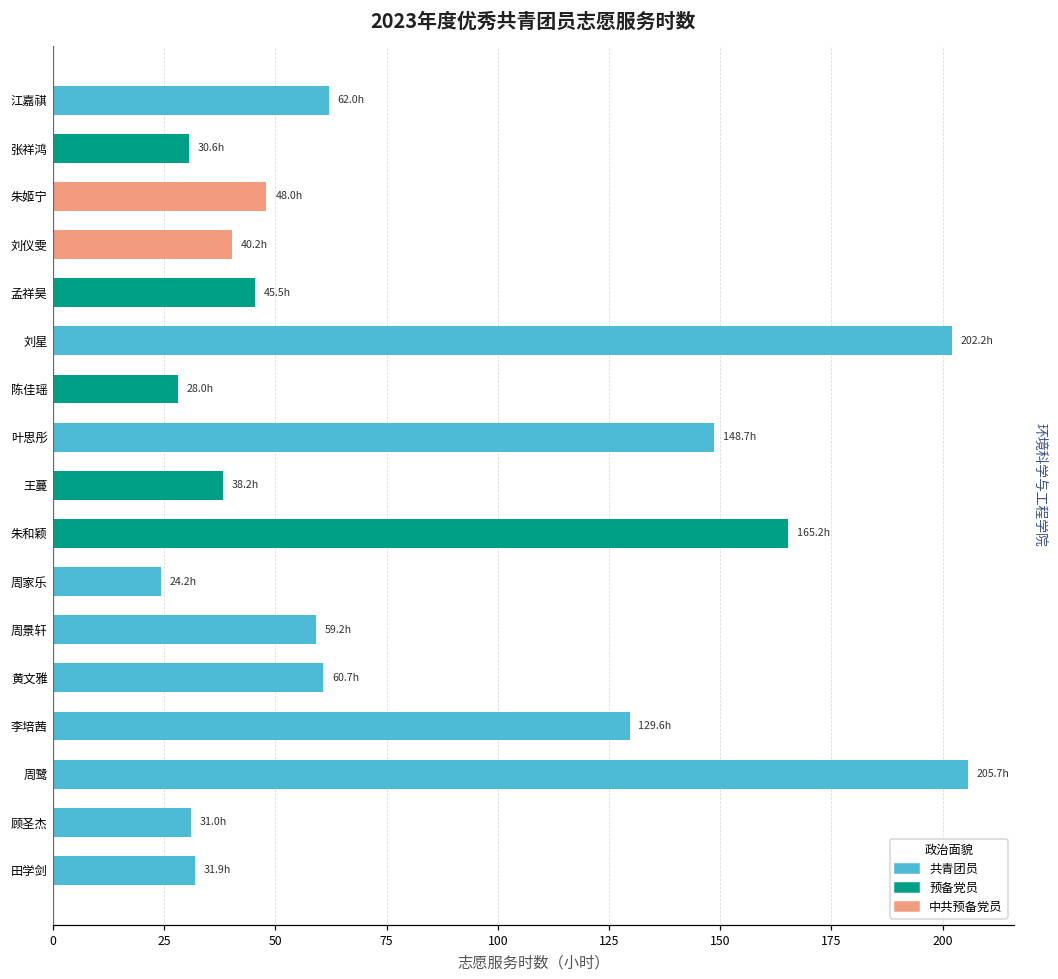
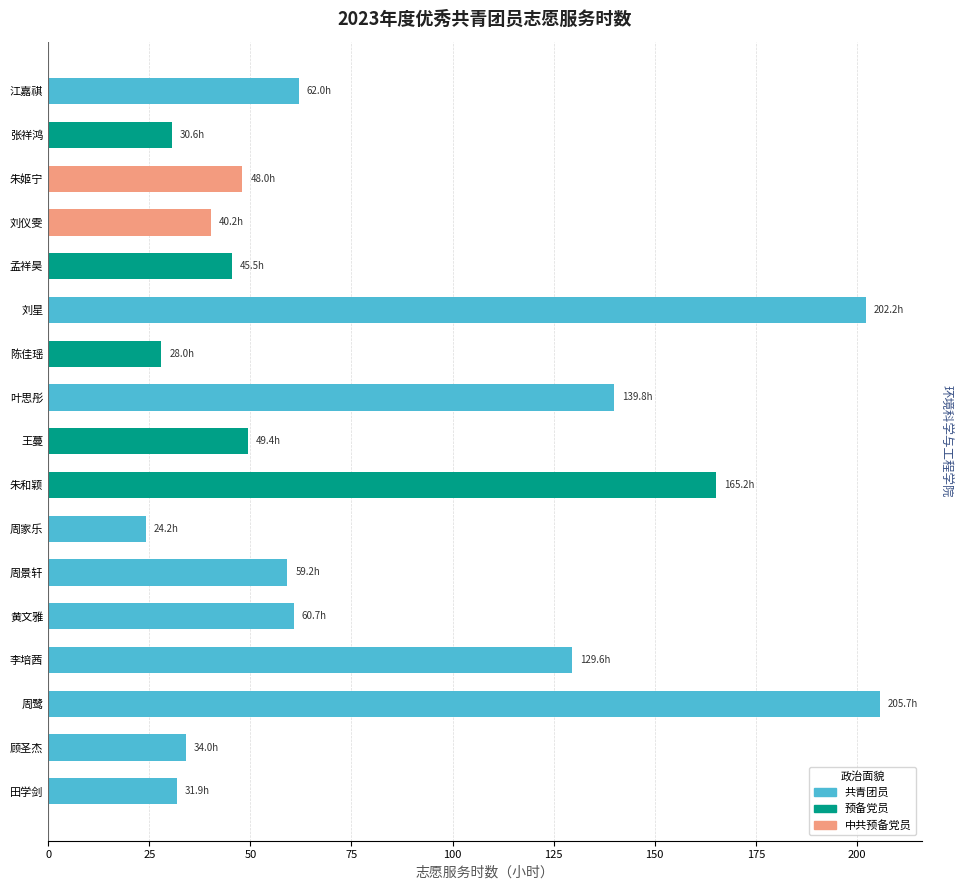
  {
    "江嘉祺": "62.0h",
    "张祥鸿": "30.6h",
    "朱姬宁": "48.0h",
    "刘仪雯": "40.2h",
    "孟祥昊": "45.5h",
    "刘星": "202.2h",
    "陈佳瑶": "28.0h",
-   "叶思彤": "148.7h",
-   "王蔓": "38.2h",
+   "叶思彤": "139.8h",
+   "王蔓": "49.4h",
    "朱和颖": "165.2h",
    "周家乐": "24.2h",
    "周景轩": "59.2h",
    "黄文雅": "60.7h",
    "李培茜": "129.6h",
    "周鹭": "205.7h",
-   "顾圣杰": "31.0h",
+   "顾圣杰": "34.0h",
    "田学剑": "31.9h"
  }
